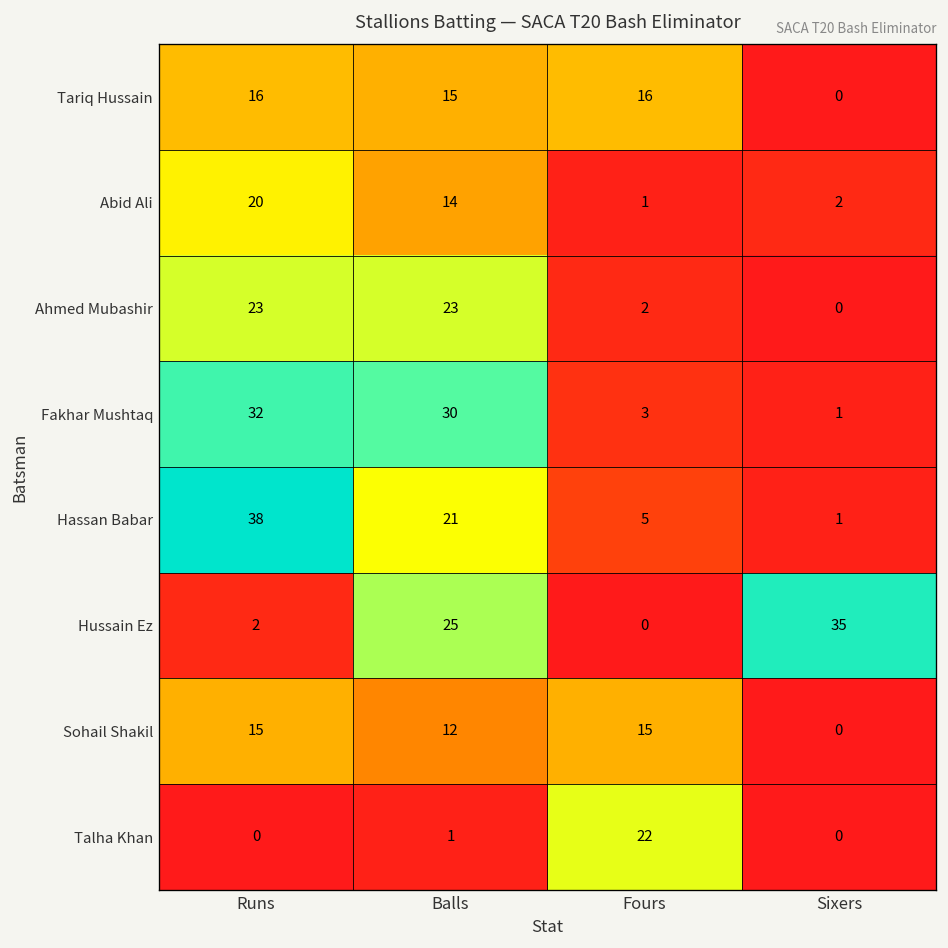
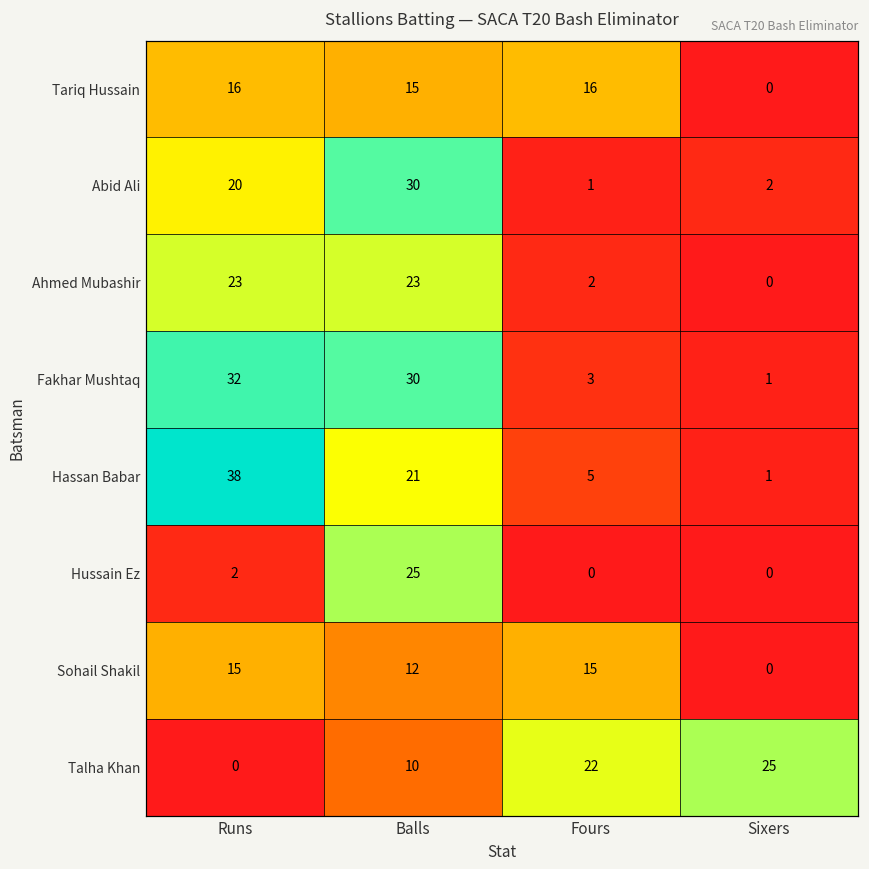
  {
    "Tariq Hussain": {
      "Runs": 16,
      "Balls": 15,
      "Fours": 16,
      "Sixers": 0
    },
    "Abid Ali": {
      "Runs": 20,
-     "Balls": 14,
+     "Balls": 30,
      "Fours": 1,
      "Sixers": 2
    },
    "Ahmed Mubashir": {
      "Runs": 23,
      "Balls": 23,
      "Fours": 2,
      "Sixers": 0
    },
    "Fakhar Mushtaq": {
      "Runs": 32,
      "Balls": 30,
      "Fours": 3,
      "Sixers": 1
    },
    "Hassan Babar": {
      "Runs": 38,
      "Balls": 21,
      "Fours": 5,
      "Sixers": 1
    },
    "Hussain Ez": {
      "Runs": 2,
      "Balls": 25,
      "Fours": 0,
-     "Sixers": 35
+     "Sixers": 0
    },
    "Sohail Shakil": {
      "Runs": 15,
      "Balls": 12,
      "Fours": 15,
      "Sixers": 0
    },
    "Talha Khan": {
      "Runs": 0,
-     "Balls": 1,
+     "Balls": 10,
      "Fours": 22,
-     "Sixers": 0
+     "Sixers": 25
    }
  }
